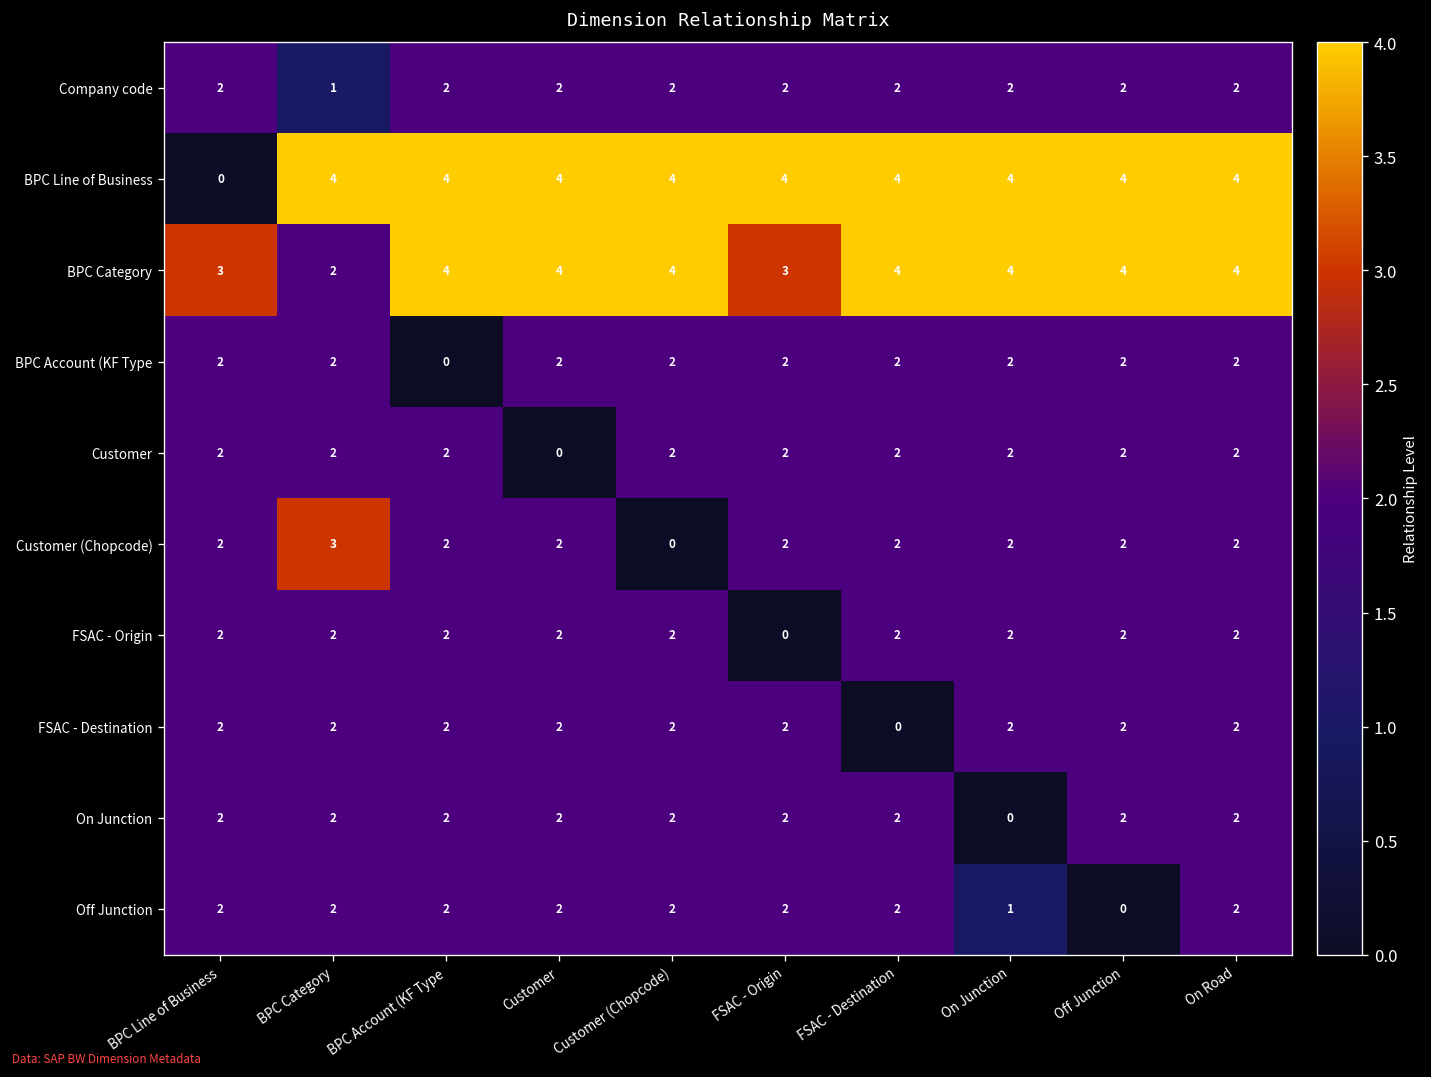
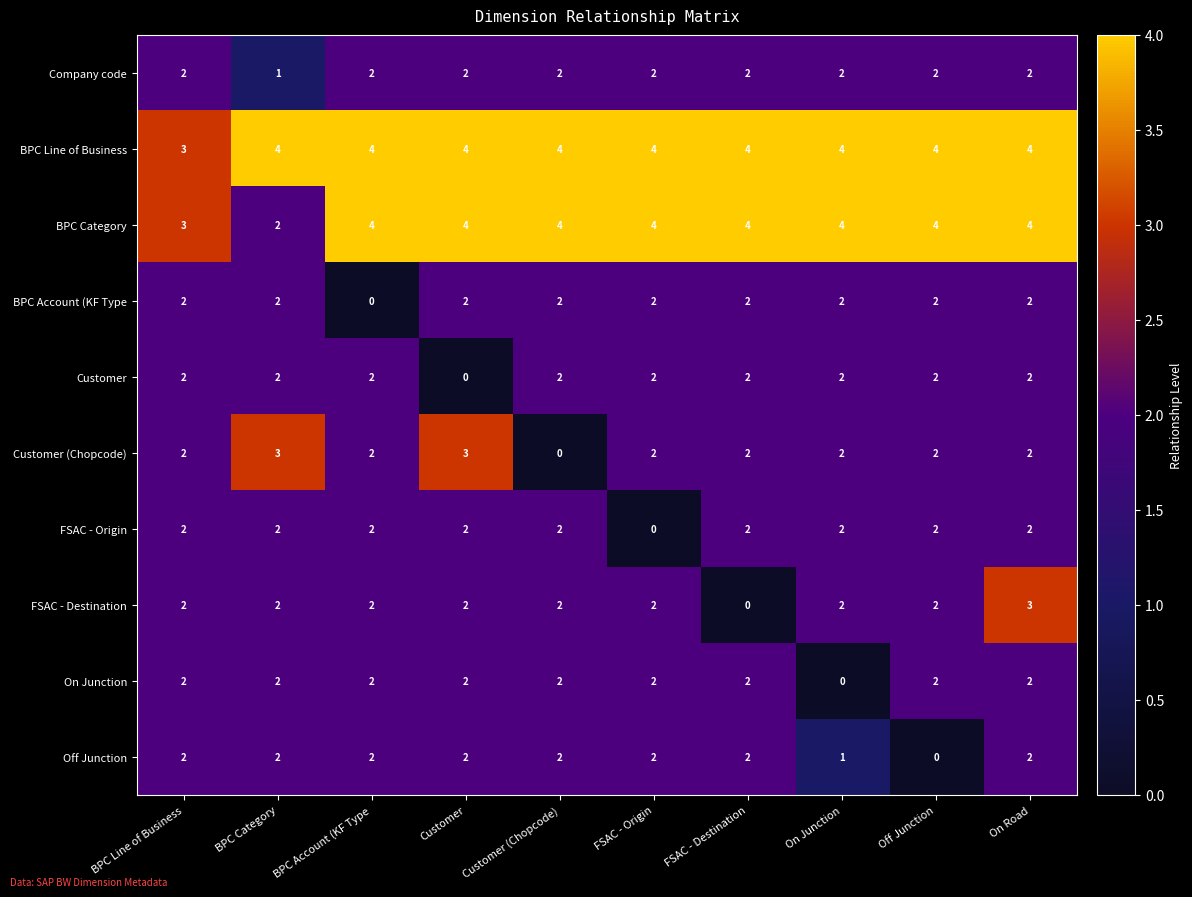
  {
    "Company code": {
      "BPC Line of Business": 2,
      "BPC Category": 1,
      "BPC Account (KF Type": 2,
      "Customer": 2,
      "Customer (Chopcode)": 2,
      "FSAC - Origin": 2,
      "FSAC - Destination": 2,
      "On Junction": 2,
      "Off Junction": 2,
      "On Road": 2
    },
    "BPC Line of Business": {
-     "BPC Line of Business": 0,
+     "BPC Line of Business": 3,
      "BPC Category": 4,
      "BPC Account (KF Type": 4,
      "Customer": 4,
      "Customer (Chopcode)": 4,
      "FSAC - Origin": 4,
      "FSAC - Destination": 4,
      "On Junction": 4,
      "Off Junction": 4,
      "On Road": 4
    },
    "BPC Category": {
      "BPC Line of Business": 3,
      "BPC Category": 2,
      "BPC Account (KF Type": 4,
      "Customer": 4,
      "Customer (Chopcode)": 4,
-     "FSAC - Origin": 3,
+     "FSAC - Origin": 4,
      "FSAC - Destination": 4,
      "On Junction": 4,
      "Off Junction": 4,
      "On Road": 4
    },
    "BPC Account (KF Type": {
      "BPC Line of Business": 2,
      "BPC Category": 2,
      "BPC Account (KF Type": 0,
      "Customer": 2,
      "Customer (Chopcode)": 2,
      "FSAC - Origin": 2,
      "FSAC - Destination": 2,
      "On Junction": 2,
      "Off Junction": 2,
      "On Road": 2
    },
    "Customer": {
      "BPC Line of Business": 2,
      "BPC Category": 2,
      "BPC Account (KF Type": 2,
      "Customer": 0,
      "Customer (Chopcode)": 2,
      "FSAC - Origin": 2,
      "FSAC - Destination": 2,
      "On Junction": 2,
      "Off Junction": 2,
      "On Road": 2
    },
    "Customer (Chopcode)": {
      "BPC Line of Business": 2,
      "BPC Category": 3,
      "BPC Account (KF Type": 2,
-     "Customer": 2,
+     "Customer": 3,
      "Customer (Chopcode)": 0,
      "FSAC - Origin": 2,
      "FSAC - Destination": 2,
      "On Junction": 2,
      "Off Junction": 2,
      "On Road": 2
    },
    "FSAC - Origin": {
      "BPC Line of Business": 2,
      "BPC Category": 2,
      "BPC Account (KF Type": 2,
      "Customer": 2,
      "Customer (Chopcode)": 2,
      "FSAC - Origin": 0,
      "FSAC - Destination": 2,
      "On Junction": 2,
      "Off Junction": 2,
      "On Road": 2
    },
    "FSAC - Destination": {
      "BPC Line of Business": 2,
      "BPC Category": 2,
      "BPC Account (KF Type": 2,
      "Customer": 2,
      "Customer (Chopcode)": 2,
      "FSAC - Origin": 2,
      "FSAC - Destination": 0,
      "On Junction": 2,
      "Off Junction": 2,
-     "On Road": 2
+     "On Road": 3
    },
    "On Junction": {
      "BPC Line of Business": 2,
      "BPC Category": 2,
      "BPC Account (KF Type": 2,
      "Customer": 2,
      "Customer (Chopcode)": 2,
      "FSAC - Origin": 2,
      "FSAC - Destination": 2,
      "On Junction": 0,
      "Off Junction": 2,
      "On Road": 2
    },
    "Off Junction": {
      "BPC Line of Business": 2,
      "BPC Category": 2,
      "BPC Account (KF Type": 2,
      "Customer": 2,
      "Customer (Chopcode)": 2,
      "FSAC - Origin": 2,
      "FSAC - Destination": 2,
      "On Junction": 1,
      "Off Junction": 0,
      "On Road": 2
    }
  }
